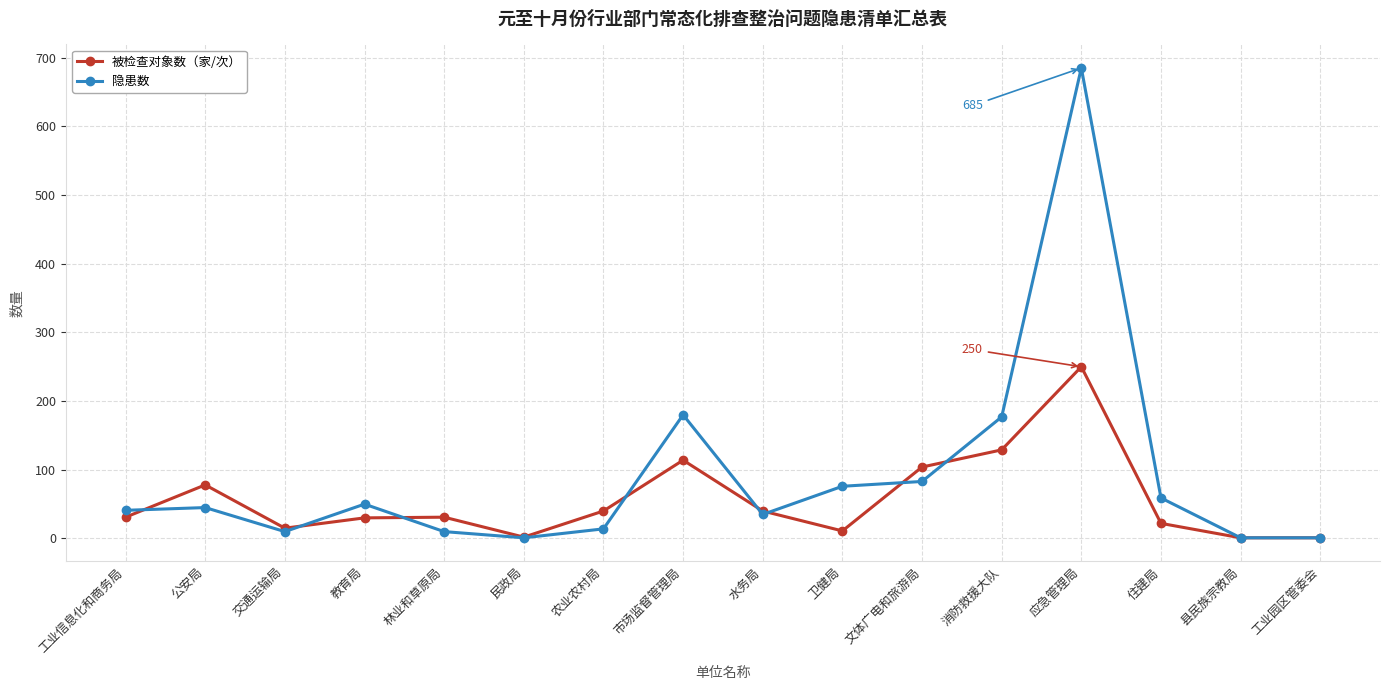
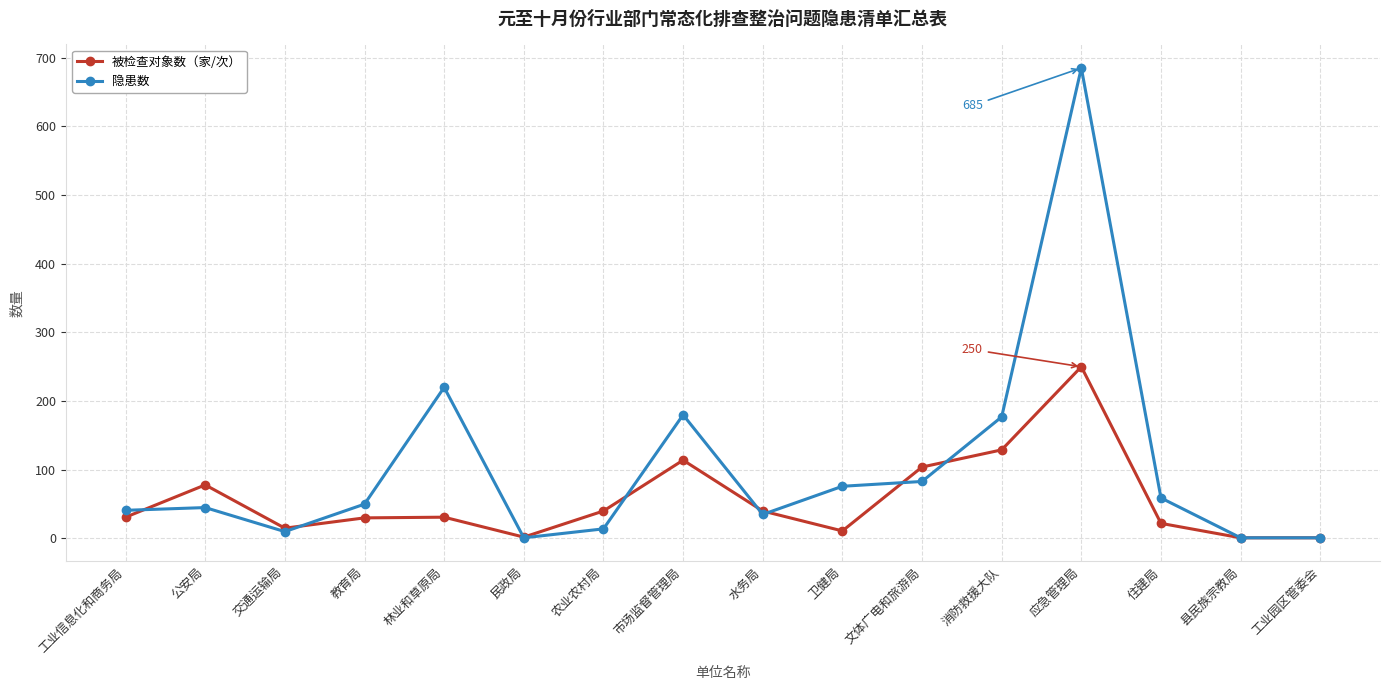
  {
    "被检查对象数（家/次）": {
      "应急管理局": 250
    },
    "隐患数": {
      "工业信息化和商务局": 40,
      "公安局": 50,
      "交通运输局": 10,
      "教育局": 50,
-     "林业和草原局": 10,
+     "林业和草原局": 220,
      "农业农村局": 10,
      "市场监督管理局": 180,
      "水务局": 40,
      "卫健局": 80,
      "文体广电和旅游局": 80,
      "消防救援大队": 180,
      "住建局": 60
    }
  }
